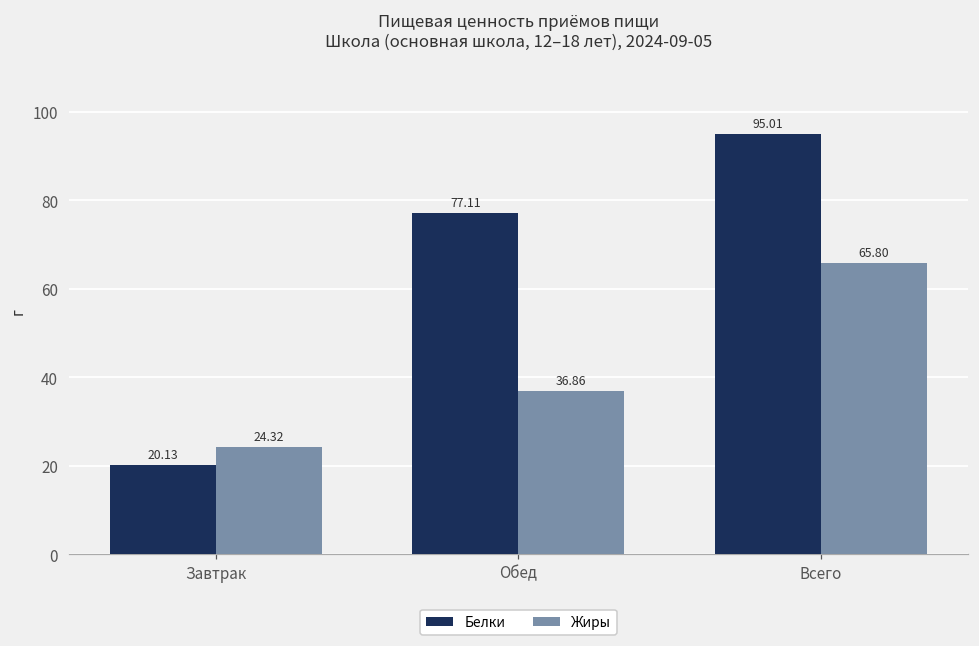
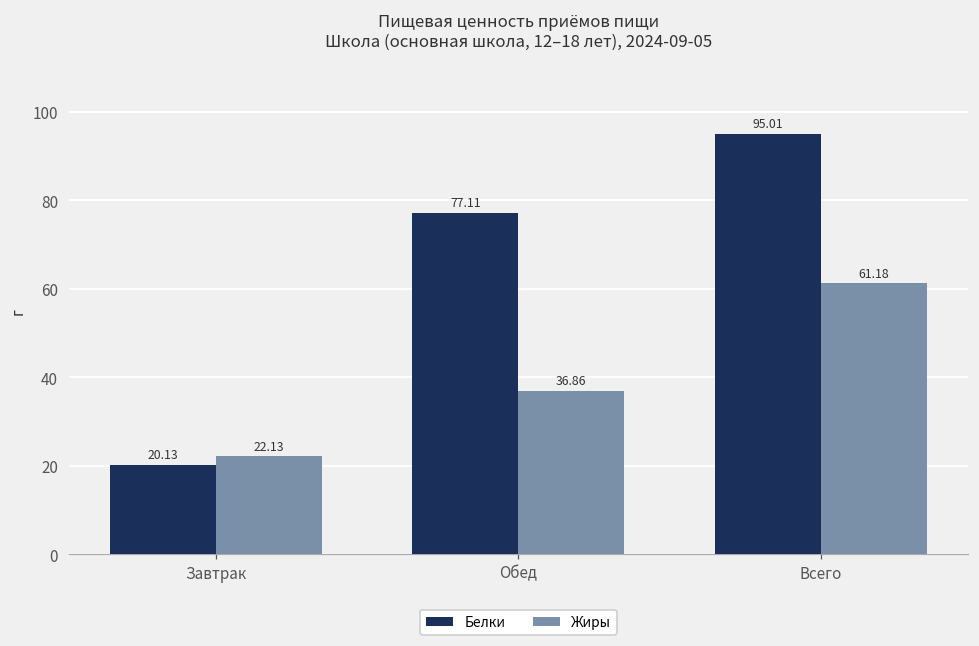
  {
    "Белки": {
      "Завтрак": 20.13,
      "Обед": 77.11,
      "Всего": 95.01
    },
    "Жиры": {
-     "Завтрак": 24.32,
+     "Завтрак": 22.13,
      "Обед": 36.86,
-     "Всего": 65.80
+     "Всего": 61.18
    }
  }
